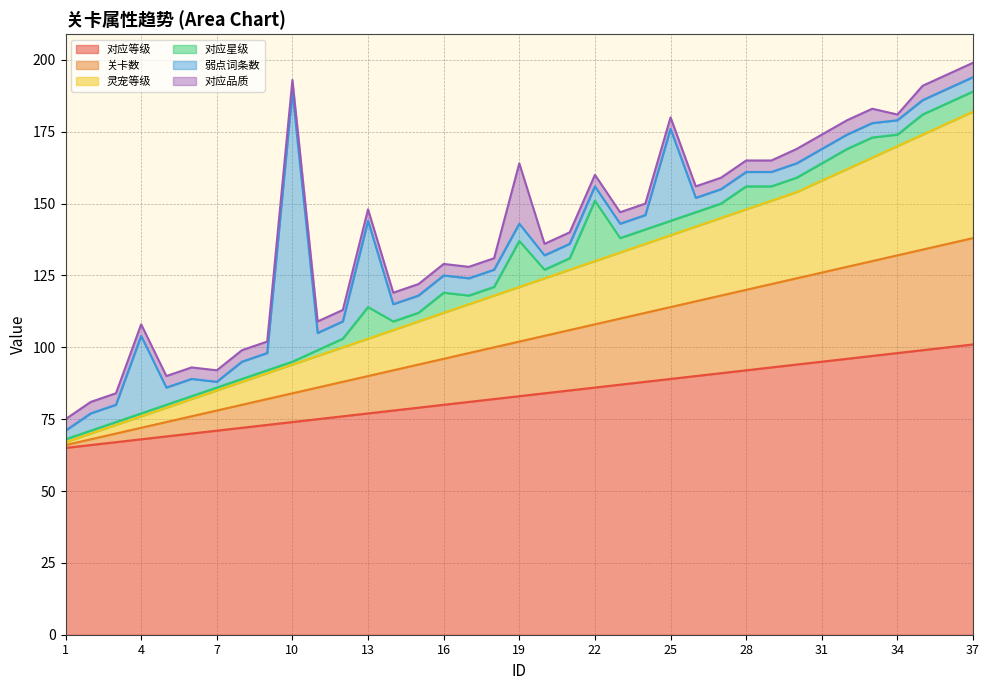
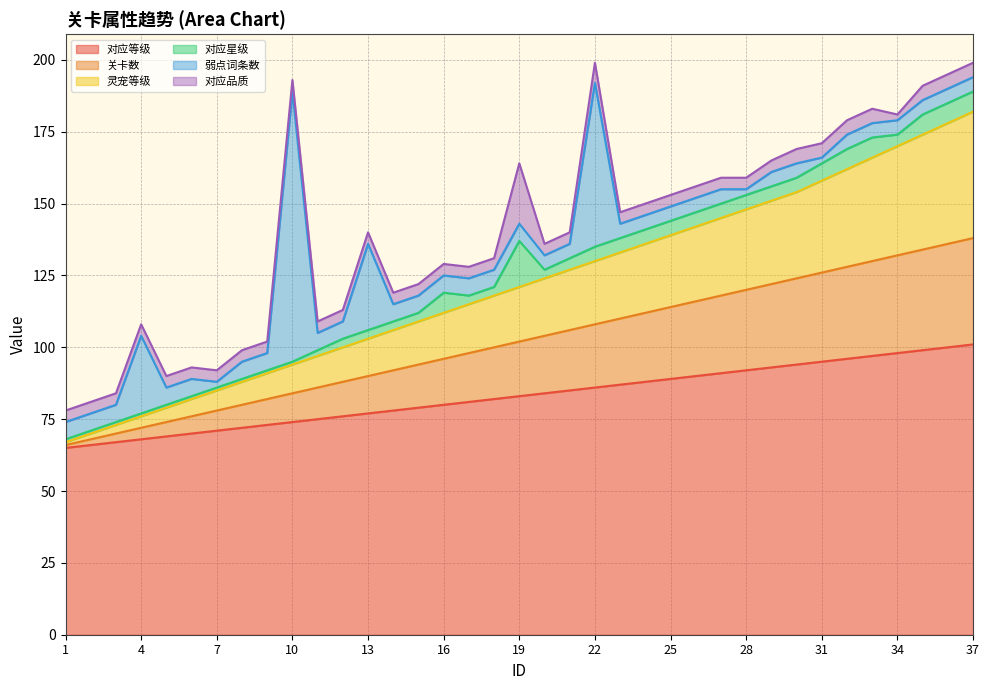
  {
    "对应星级": {
      "1": 1,
      "4": 1,
      "7": 1,
      "10": 1,
-     "13": 11,
+     "13": 3,
      "16": 7,
      "19": 16,
-     "22": 21,
+     "22": 5,
      "25": 5,
-     "28": 8,
+     "28": 5,
      "31": 6,
      "34": 4,
      "37": 7
    },
    "弱点词条数": {
-     "1": 3,
+     "1": 6,
      "4": 27,
      "7": 2,
      "10": 94,
      "13": 30,
      "16": 6,
      "19": 6,
-     "22": 5,
-     "25": 32,
-     "28": 5,
-     "31": 5,
+     "22": 57,
+     "25": 5,
+     "28": 2,
+     "31": 2,
      "34": 5,
      "37": 5
    },
    "对应品质": {
      "1": 4,
      "4": 4,
      "7": 4,
      "10": 4,
      "13": 4,
      "16": 4,
      "19": 21,
-     "22": 4,
+     "22": 7,
      "25": 4,
      "28": 4,
      "31": 5,
      "34": 2,
      "37": 5
    }
  }
